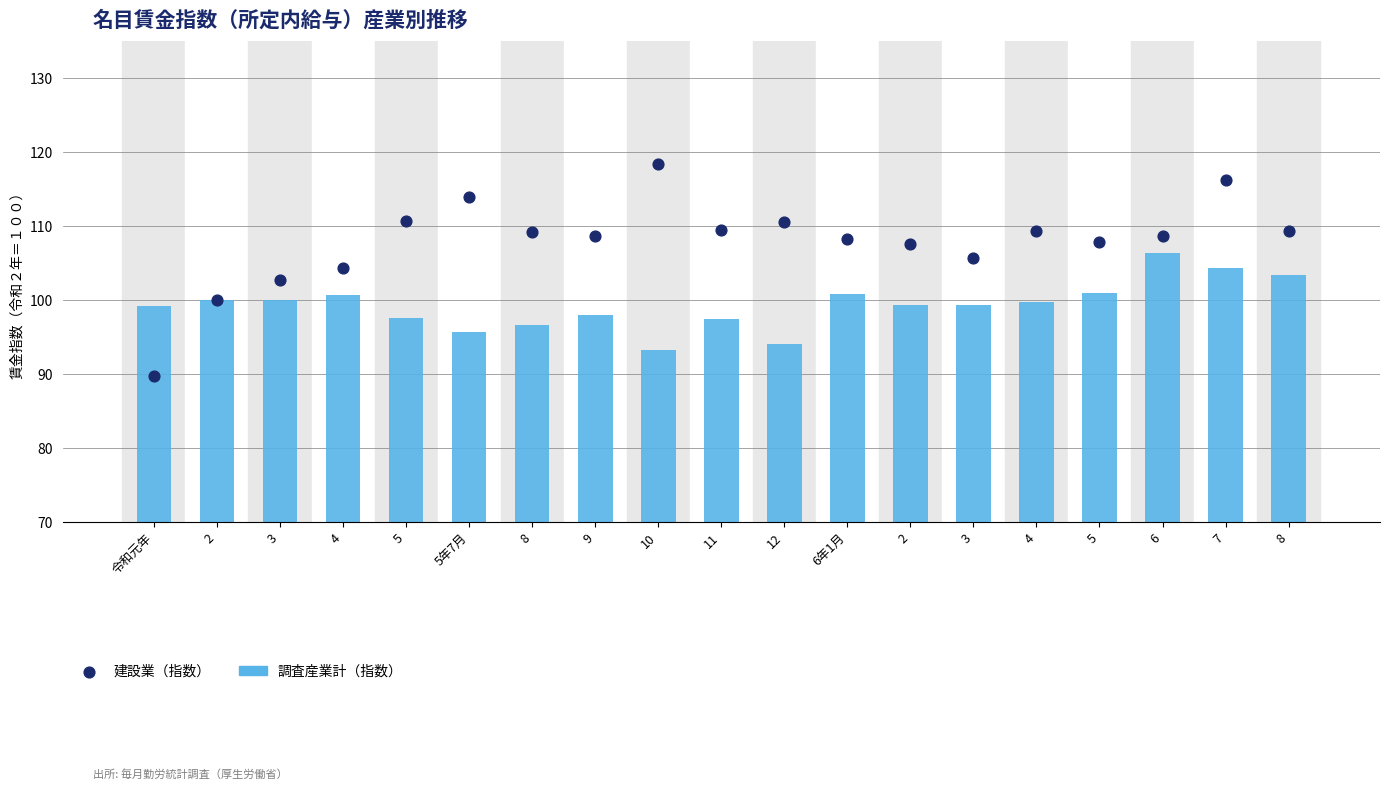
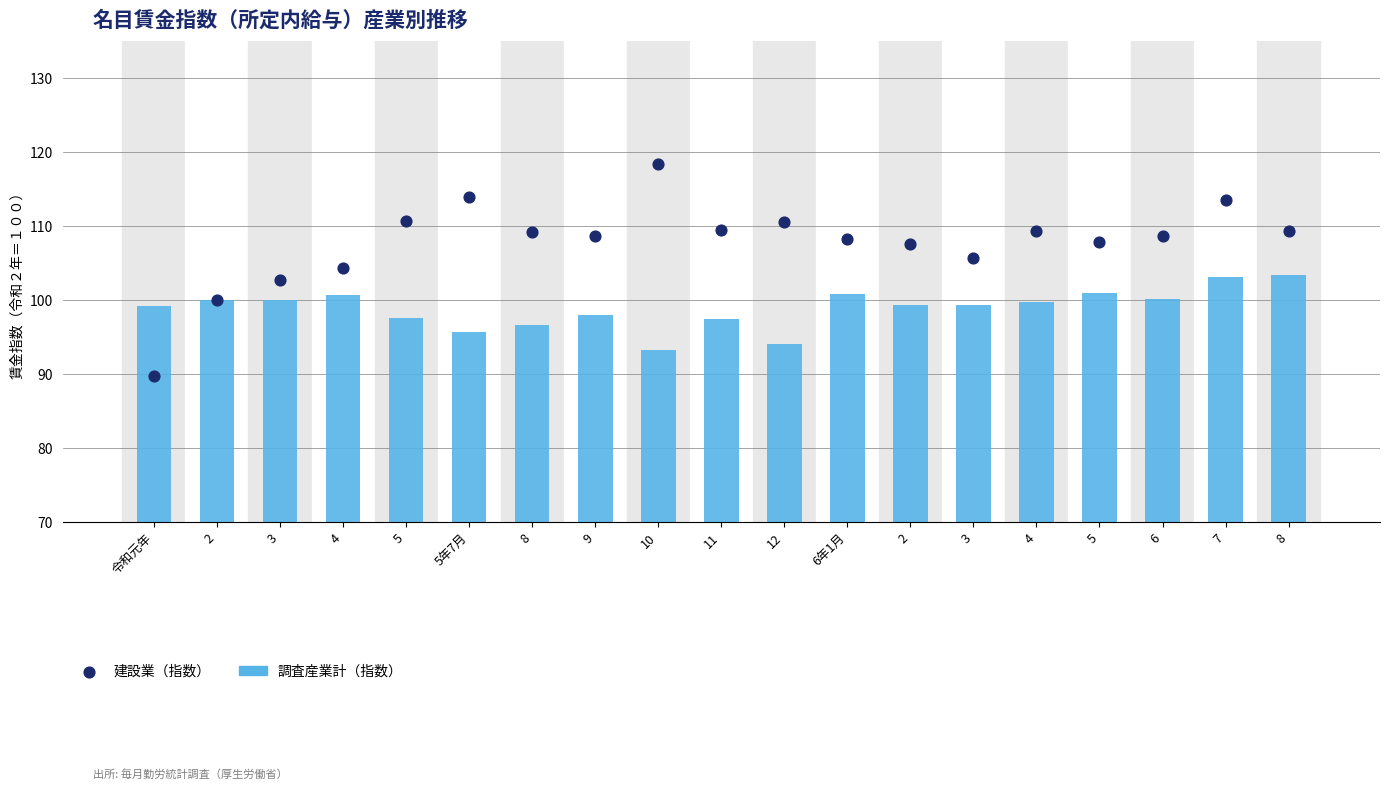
  {
    "調査産業計（指数）": {
      "令和元年": 99,
      "5年7月": 96,
      "9": 98,
      "10": 93,
      "11": 97,
      "12": 94,
      "6年1月": 101,
-     "6": 106,
-     "7": 104
+     "6": 100,
+     "7": 103
    },
    "建設業（指数）": {
-     "7": 116
+     "7": 114
    }
  }
